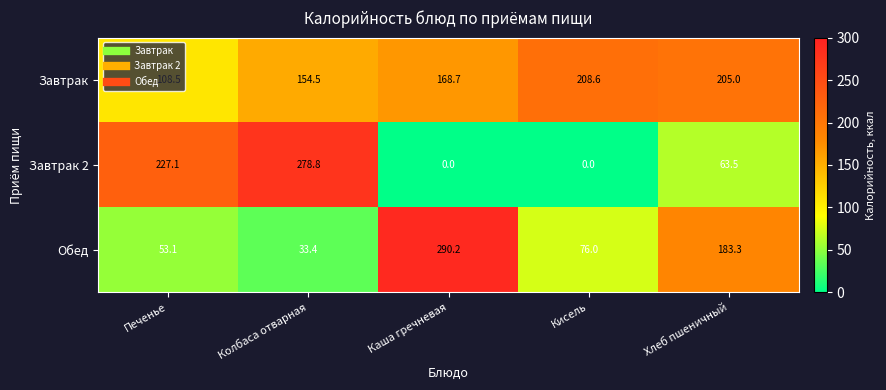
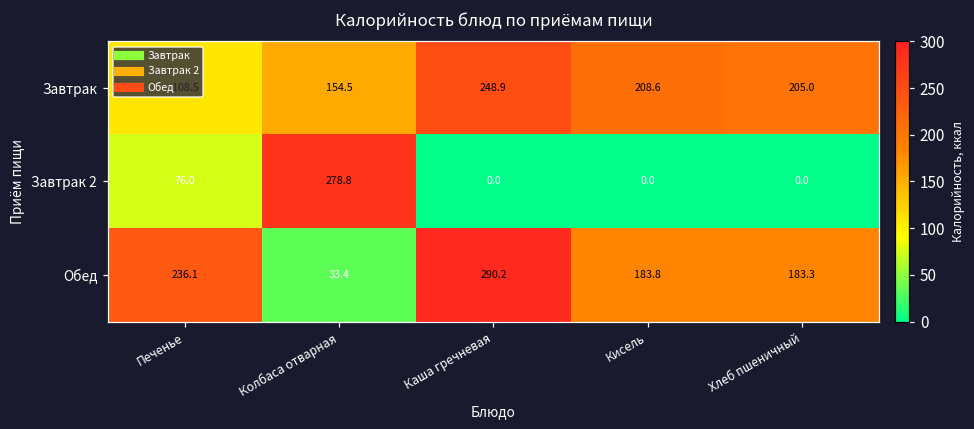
  {
    "Завтрак": {
      "Колбаса отварная": 154.5,
-     "Каша гречневая": 168.7,
+     "Каша гречневая": 248.9,
      "Кисель": 208.6,
      "Хлеб пшеничный": 205.0
    },
    "Завтрак 2": {
-     "Печенье": 227.1,
+     "Печенье": 76.0,
      "Колбаса отварная": 278.8,
      "Каша гречневая": 0.0,
      "Кисель": 0.0,
-     "Хлеб пшеничный": 63.5
+     "Хлеб пшеничный": 0.0
    },
    "Обед": {
-     "Печенье": 53.1,
+     "Печенье": 236.1,
      "Колбаса отварная": 33.4,
      "Каша гречневая": 290.2,
-     "Кисель": 76.0,
+     "Кисель": 183.8,
      "Хлеб пшеничный": 183.3
    }
  }
